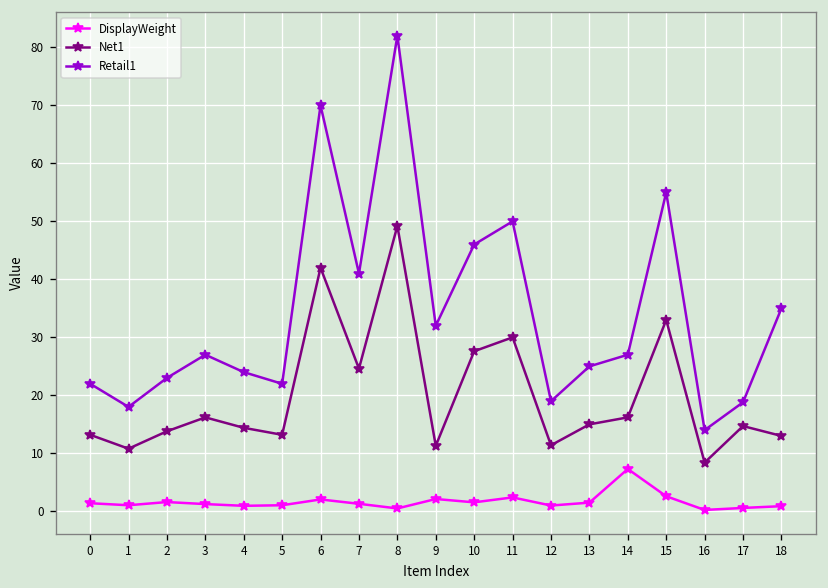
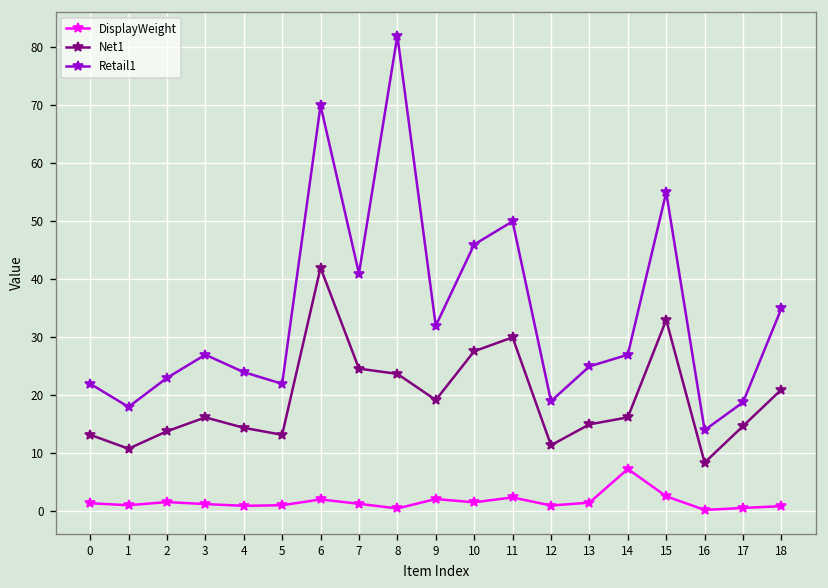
  {
    "DisplayWeight": {
      "0": 1,
      "1": 1,
      "2": 2,
      "3": 1,
      "4": 1,
      "5": 1,
      "6": 2,
      "7": 1,
      "8": 1,
      "9": 2,
      "10": 2,
      "11": 2,
      "12": 1,
      "13": 2,
      "14": 7,
      "15": 3,
      "16": 0,
      "17": 1,
      "18": 1
    },
    "Net1": {
      "0": 13,
      "1": 11,
      "2": 14,
      "3": 16,
      "4": 14,
      "5": 13,
      "6": 42,
      "7": 25,
-     "8": 49,
-     "9": 11,
+     "8": 24,
+     "9": 19,
      "10": 28,
      "11": 30,
      "12": 11,
      "13": 15,
      "14": 16,
      "15": 33,
      "16": 8,
      "17": 15,
-     "18": 13
+     "18": 21
    },
    "Retail1": {
      "0": 22,
      "1": 18,
      "2": 23,
      "3": 27,
      "4": 24,
      "5": 22,
      "6": 70,
      "7": 41,
      "8": 82,
      "9": 32,
      "10": 46,
      "11": 50,
      "12": 19,
      "13": 25,
      "14": 27,
      "15": 55,
      "16": 14,
      "17": 19,
      "18": 35
    }
  }
